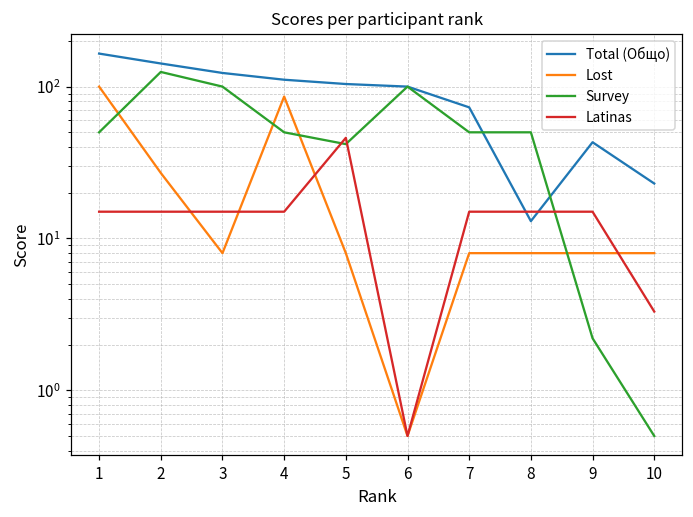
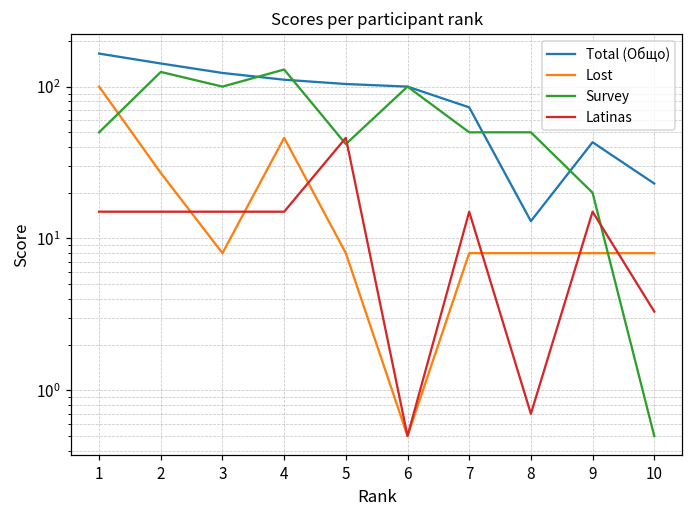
  {
    "Total (Общо)": {
      "1": 170,
      "2": 140,
      "3": 120,
      "4": 110,
      "5": 100,
      "7": 70,
      "8": 13,
      "9": 43,
      "10": 23
    },
    "Lost": {
      "1": 100,
      "2": 27,
      "3": 8,
-     "4": 90,
+     "4": 46,
      "5": 8,
      "7": 8,
      "8": 8,
      "9": 8,
      "10": 8
    },
    "Survey": {
      "1": 50,
      "2": 120,
      "3": 100,
-     "4": 50,
+     "4": 130,
      "5": 42,
      "7": 50,
      "8": 50,
-     "9": 2.2,
+     "9": 20,
      "10": 0.5
    },
    "Latinas": {
      "1": 15,
      "2": 15,
      "3": 15,
      "4": 15,
      "5": 46,
      "7": 15,
-     "8": 15,
+     "8": 0.7,
      "9": 15,
      "10": 3.3
    }
  }
